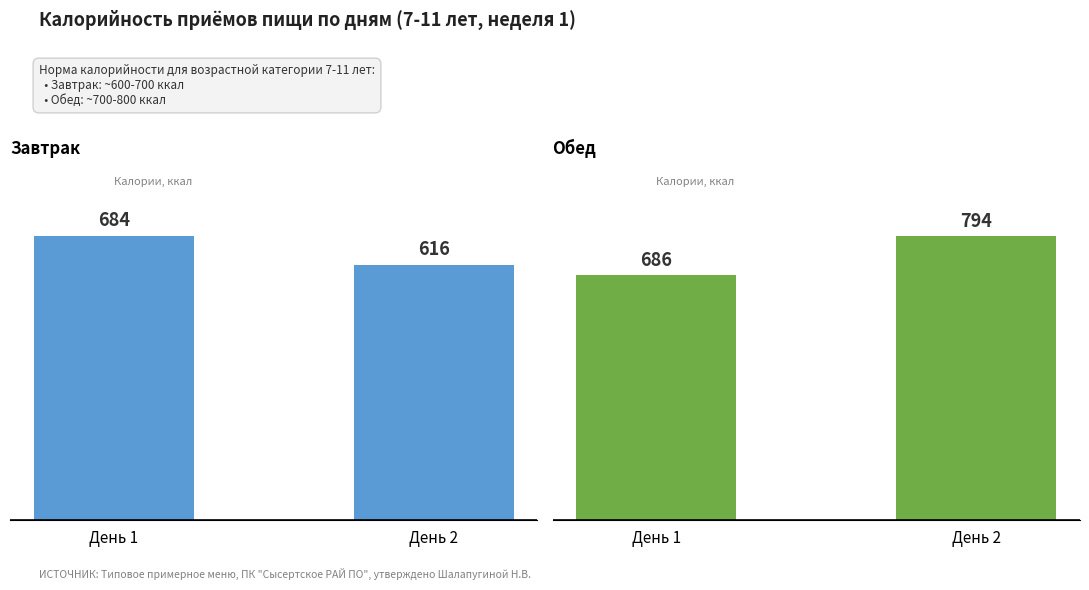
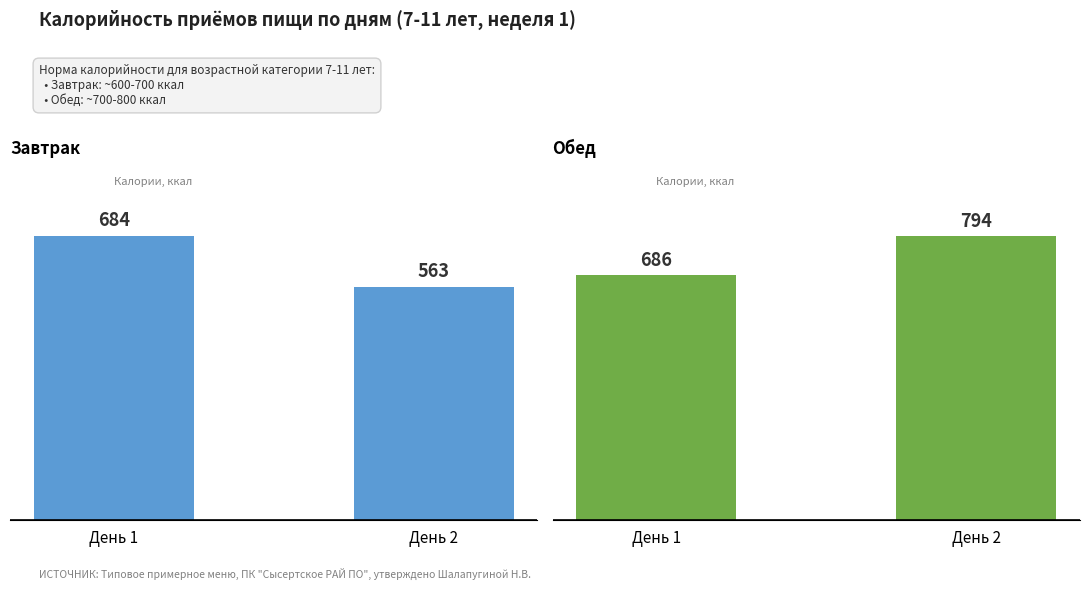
  {
    "Завтрак": {
      "День 1": 684,
-     "День 2": 616
+     "День 2": 563
    },
    "Обед": {
      "День 1": 686,
      "День 2": 794
    }
  }
